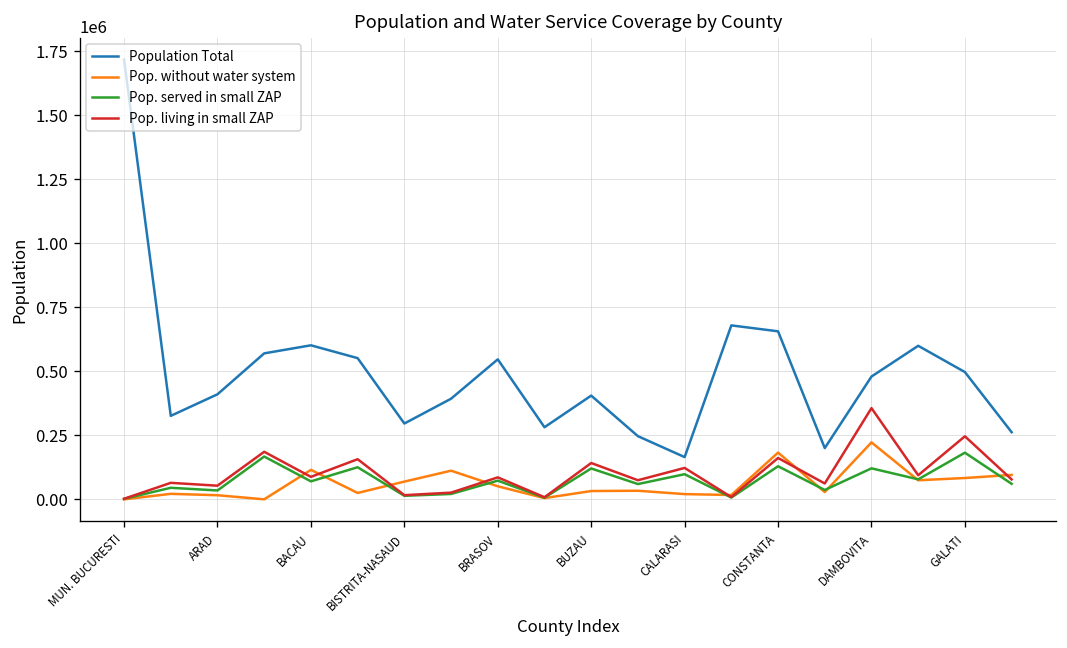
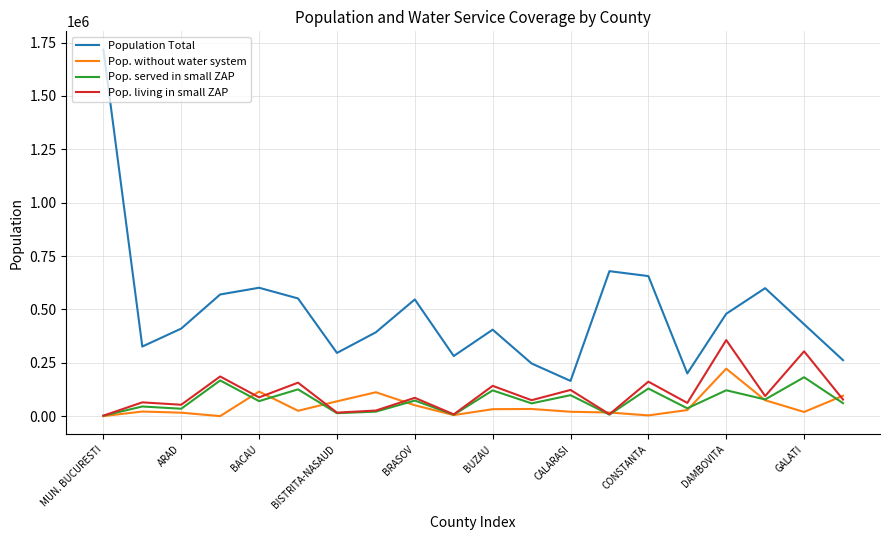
  {
    "Population Total": {
      "ARAD": 410000,
      "BACAU": 600000,
      "BISTRITA-NASAUD": 300000,
      "BRASOV": 550000,
      "BUZAU": 400000,
      "CALARASI": 160000,
      "CONSTANTA": 660000,
      "DAMBOVITA": 480000,
-     "GALATI": 500000
+     "GALATI": 430000
    },
    "Pop. without water system": {
      "ARAD": 20000,
      "BACAU": 120000,
      "BISTRITA-NASAUD": 70000,
      "BRASOV": 50000,
      "BUZAU": 30000,
      "CALARASI": 20000,
-     "CONSTANTA": 180000,
+     "CONSTANTA": 0,
      "DAMBOVITA": 220000,
-     "GALATI": 80000
+     "GALATI": 20000
    },
    "Pop. served in small ZAP": {
      "ARAD": 30000,
      "BACAU": 70000,
      "BRASOV": 70000,
      "BUZAU": 120000,
      "CALARASI": 100000,
      "CONSTANTA": 130000,
      "DAMBOVITA": 120000,
      "GALATI": 180000
    },
    "Pop. living in small ZAP": {
      "ARAD": 50000,
      "BACAU": 90000,
      "BRASOV": 90000,
      "BUZAU": 140000,
      "CALARASI": 120000,
      "CONSTANTA": 160000,
      "DAMBOVITA": 360000,
-     "GALATI": 250000
+     "GALATI": 300000
    }
  }
